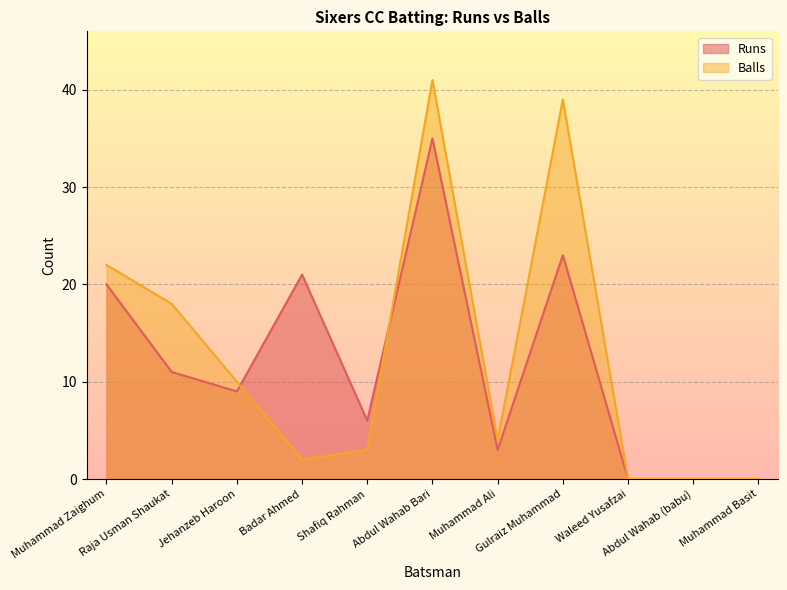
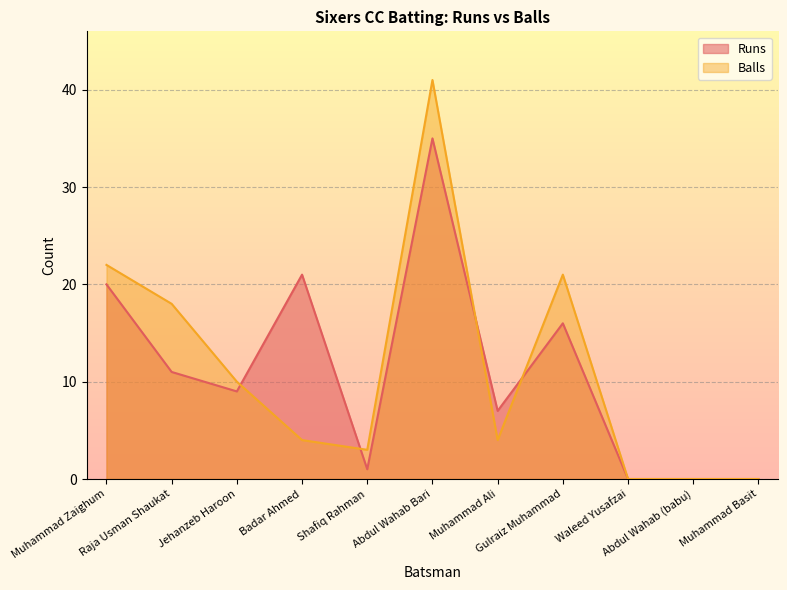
  {
    "Runs": {
      "Muhammad Zaighum": 20,
      "Raja Usman Shaukat": 11,
      "Jehanzeb Haroon": 9,
      "Badar Ahmed": 21,
-     "Shafiq Rahman": 6,
+     "Shafiq Rahman": 1,
      "Abdul Wahab Bari": 35,
-     "Muhammad Ali": 3,
-     "Gulraiz Muhammad": 23
+     "Muhammad Ali": 7,
+     "Gulraiz Muhammad": 16
    },
    "Balls": {
      "Muhammad Zaighum": 22,
      "Raja Usman Shaukat": 18,
      "Jehanzeb Haroon": 10,
-     "Badar Ahmed": 2,
+     "Badar Ahmed": 4,
      "Shafiq Rahman": 3,
      "Abdul Wahab Bari": 41,
      "Muhammad Ali": 4,
-     "Gulraiz Muhammad": 39
+     "Gulraiz Muhammad": 21
    }
  }
